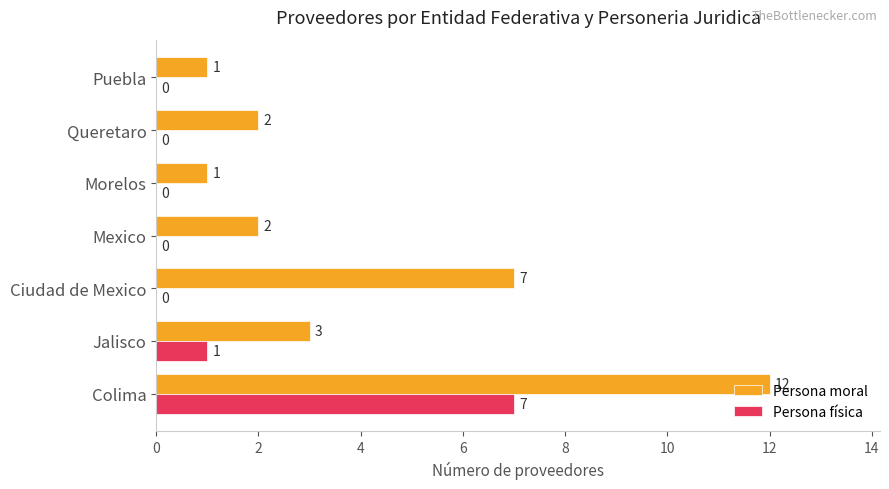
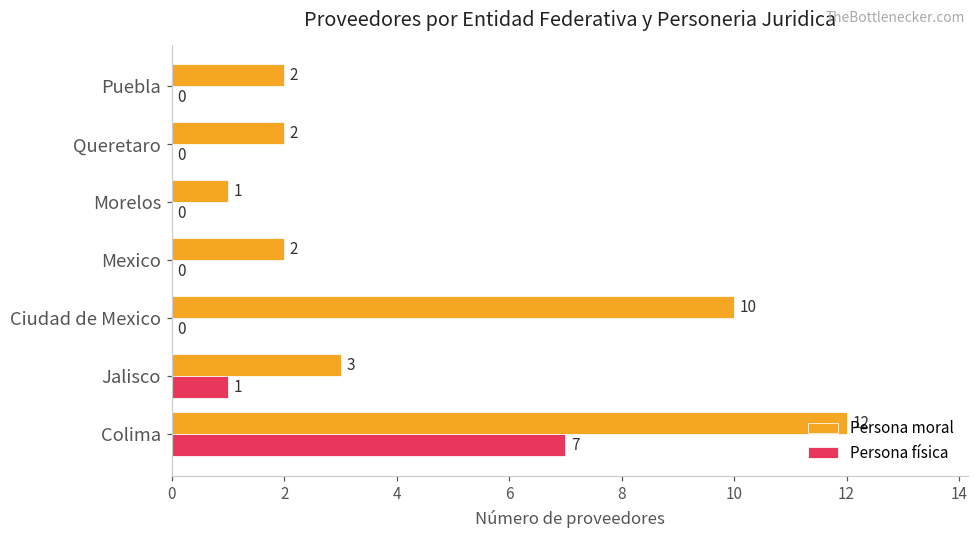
  {
    "Persona moral": {
-     "Puebla": 1,
+     "Puebla": 2,
      "Queretaro": 2,
      "Morelos": 1,
      "Mexico": 2,
-     "Ciudad de Mexico": 7,
+     "Ciudad de Mexico": 10,
      "Jalisco": 3,
      "Colima": 12
    },
    "Persona física": {
      "Puebla": 0,
      "Queretaro": 0,
      "Morelos": 0,
      "Mexico": 0,
      "Ciudad de Mexico": 0,
      "Jalisco": 1,
      "Colima": 7
    }
  }
